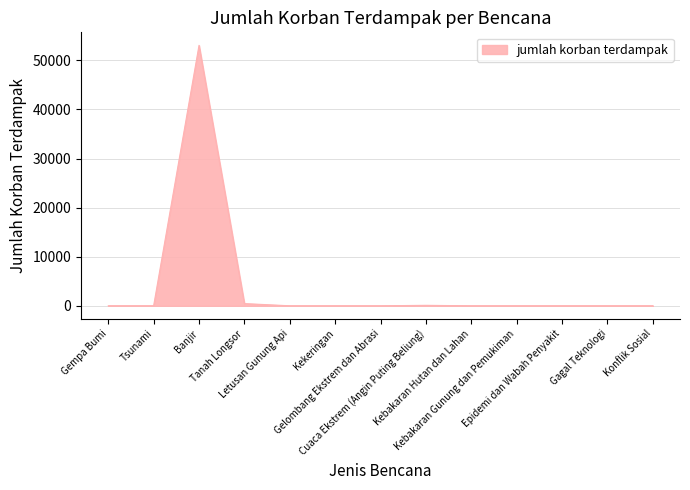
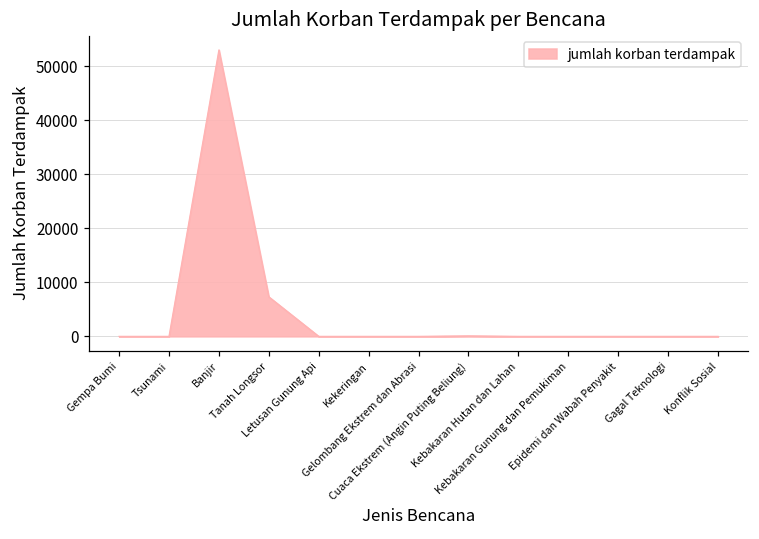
  {
    "Gempa Bumi": 0,
    "Tsunami": 0,
    "Banjir": 53000,
-   "Tanah Longsor": 0,
+   "Tanah Longsor": 7000,
    "Letusan Gunung Api": 0,
    "Kekeringan": 0,
    "Gelombang Ekstrem dan Abrasi": 0,
    "Cuaca Ekstrem (Angin Puting Beliung)": 0,
    "Kebakaran Hutan dan Lahan": 0,
    "Kebakaran Gunung dan Pemukiman": 0,
    "Epidemi dan Wabah Penyakit": 0,
    "Gagal Teknologi": 0,
    "Konflik Sosial": 0
  }
